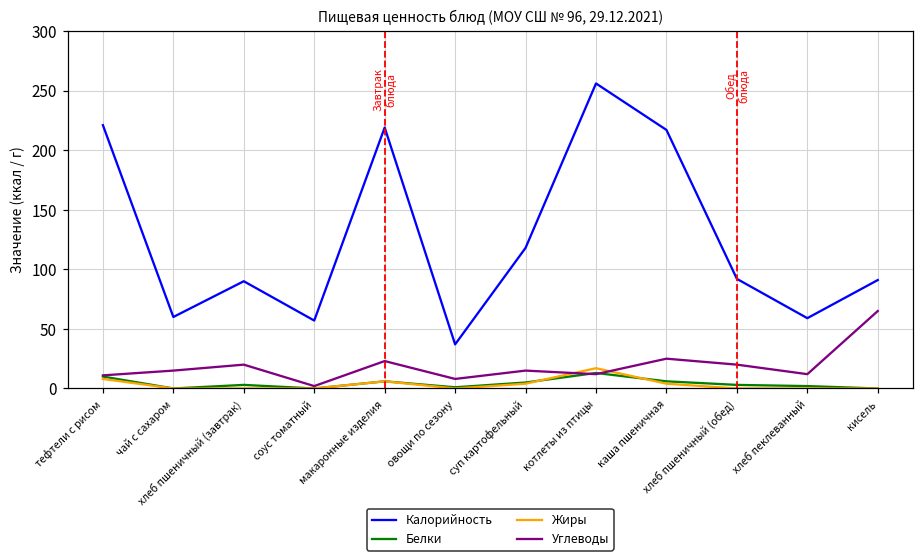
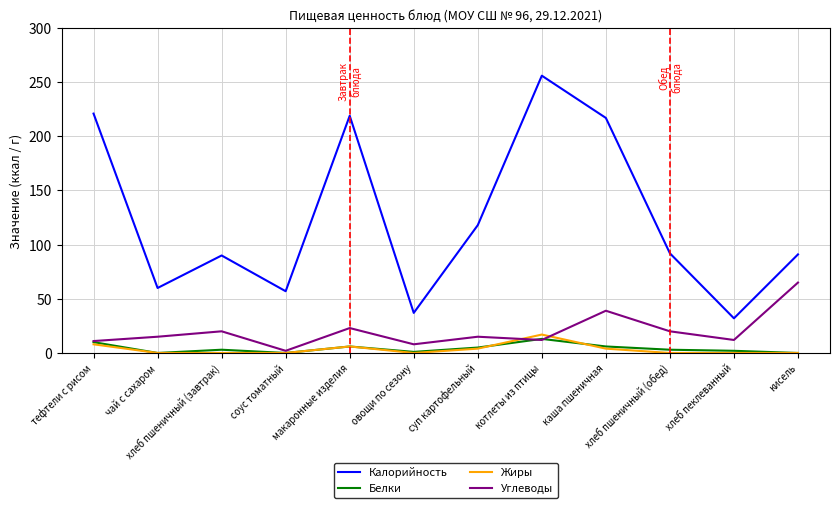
  {
    "Калорийность": {
      "тефтели с рисом": 221,
      "чай с сахаром": 60,
      "хлеб пшеничный (завтрак)": 90,
      "соус томатный": 57,
      "макаронные изделия": 219,
      "овощи по сезону": 37,
      "суп картофельный": 118,
      "котлеты из птицы": 256,
      "каша пшеничная": 217,
      "хлеб пшеничный (обед)": 92,
-     "хлеб пеклеванный": 59,
+     "хлеб пеклеванный": 32,
      "кисель": 91
    },
    "Белки": {
      "хлеб пшеничный (завтрак)": 3,
      "хлеб пшеничный (обед)": 3
    },
    "Жиры": {
      "хлеб пшеничный (завтрак)": 0,
      "котлеты из птицы": 17,
      "хлеб пшеничный (обед)": 0
    },
    "Углеводы": {
      "чай с сахаром": 15,
      "хлеб пшеничный (завтрак)": 20,
      "макаронные изделия": 23,
      "овощи по сезону": 8,
      "суп картофельный": 15,
-     "каша пшеничная": 25,
+     "каша пшеничная": 39,
      "хлеб пшеничный (обед)": 20,
      "хлеб пеклеванный": 12,
      "кисель": 65
    }
  }
